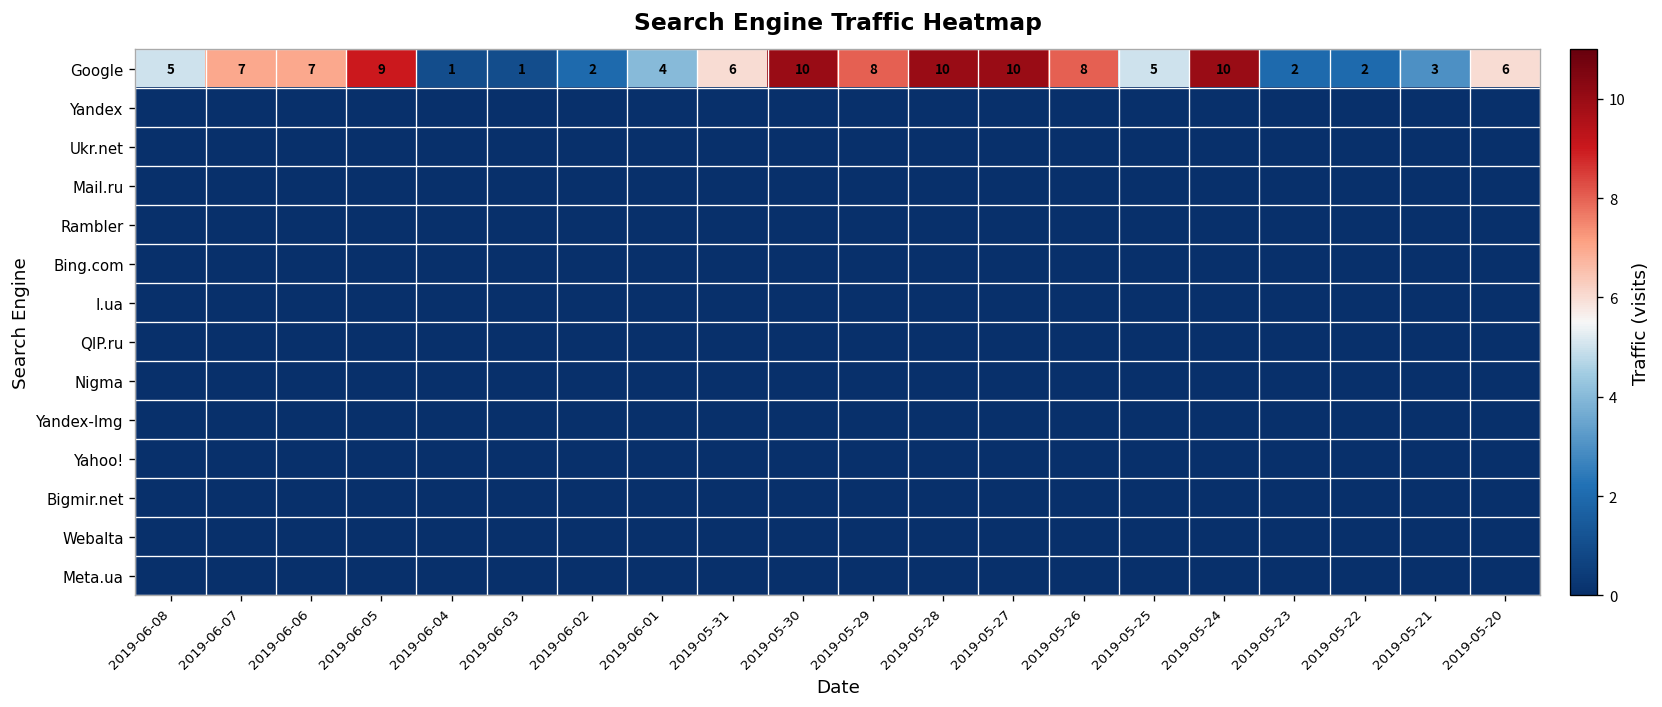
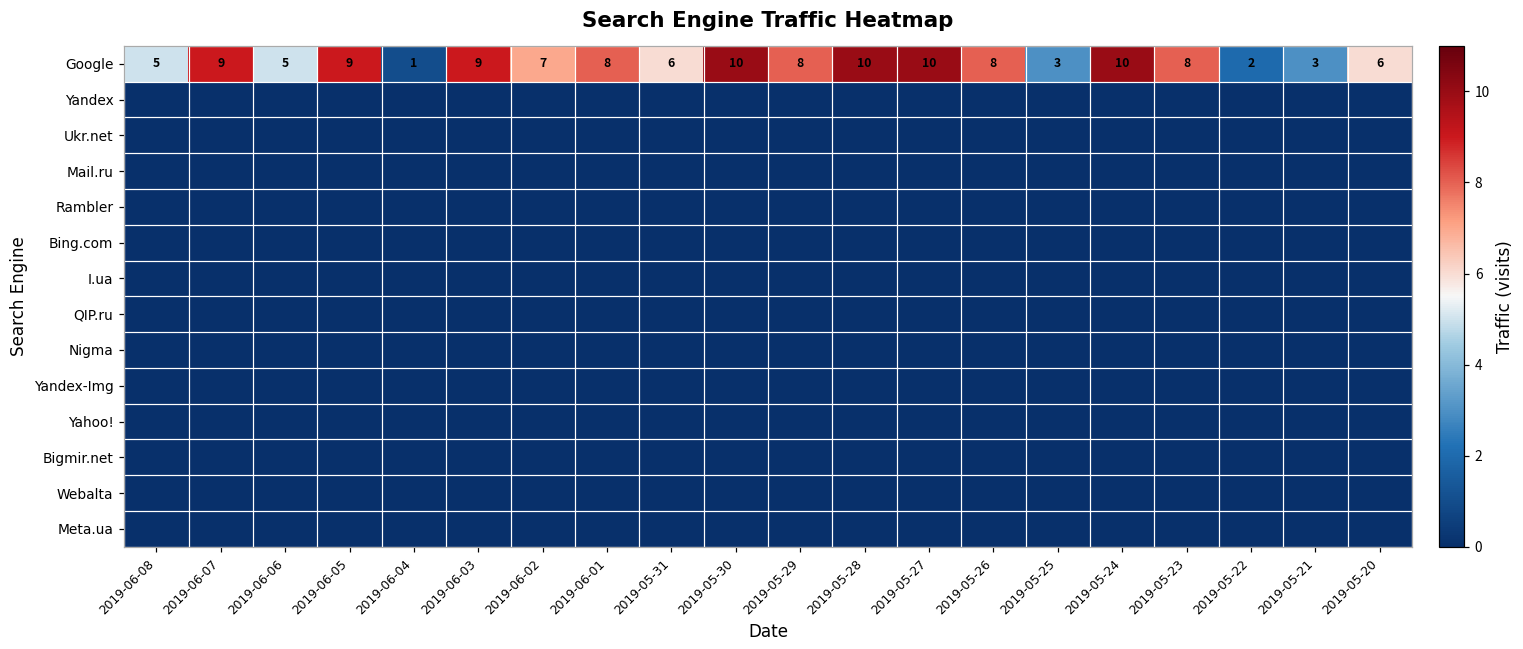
  {
    "Google": {
      "2019-06-08": 5,
-     "2019-06-07": 7,
-     "2019-06-06": 7,
+     "2019-06-07": 9,
+     "2019-06-06": 5,
      "2019-06-05": 9,
      "2019-06-04": 1,
-     "2019-06-03": 1,
-     "2019-06-02": 2,
-     "2019-06-01": 4,
+     "2019-06-03": 9,
+     "2019-06-02": 7,
+     "2019-06-01": 8,
      "2019-05-31": 6,
      "2019-05-30": 10,
      "2019-05-29": 8,
      "2019-05-28": 10,
      "2019-05-27": 10,
      "2019-05-26": 8,
-     "2019-05-25": 5,
+     "2019-05-25": 3,
      "2019-05-24": 10,
-     "2019-05-23": 2,
+     "2019-05-23": 8,
      "2019-05-22": 2,
      "2019-05-21": 3,
      "2019-05-20": 6
    }
  }
